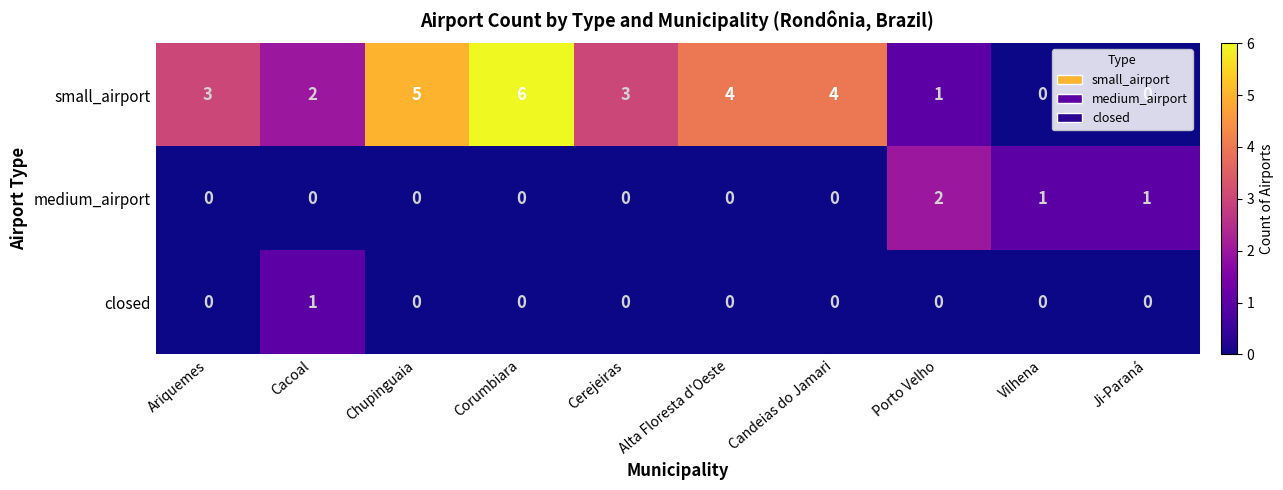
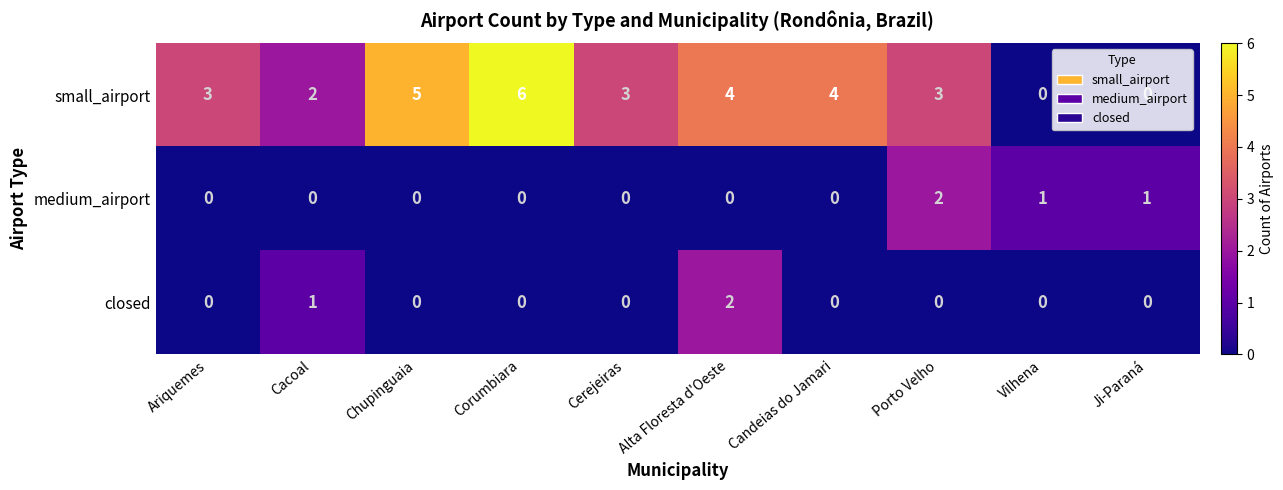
  {
    "small_airport": {
      "Ariquemes": 3,
      "Cacoal": 2,
      "Chupinguaia": 5,
      "Corumbiara": 6,
      "Cerejeiras": 3,
      "Alta Floresta d'Oeste": 4,
      "Candeias do Jamari": 4,
-     "Porto Velho": 1,
+     "Porto Velho": 3,
      "Vilhena": 0
    },
    "medium_airport": {
      "Ariquemes": 0,
      "Cacoal": 0,
      "Chupinguaia": 0,
      "Corumbiara": 0,
      "Cerejeiras": 0,
      "Alta Floresta d'Oeste": 0,
      "Candeias do Jamari": 0,
      "Porto Velho": 2,
      "Vilhena": 1,
      "Ji-Paraná": 1
    },
    "closed": {
      "Ariquemes": 0,
      "Cacoal": 1,
      "Chupinguaia": 0,
      "Corumbiara": 0,
      "Cerejeiras": 0,
-     "Alta Floresta d'Oeste": 0,
+     "Alta Floresta d'Oeste": 2,
      "Candeias do Jamari": 0,
      "Porto Velho": 0,
      "Vilhena": 0,
      "Ji-Paraná": 0
    }
  }
